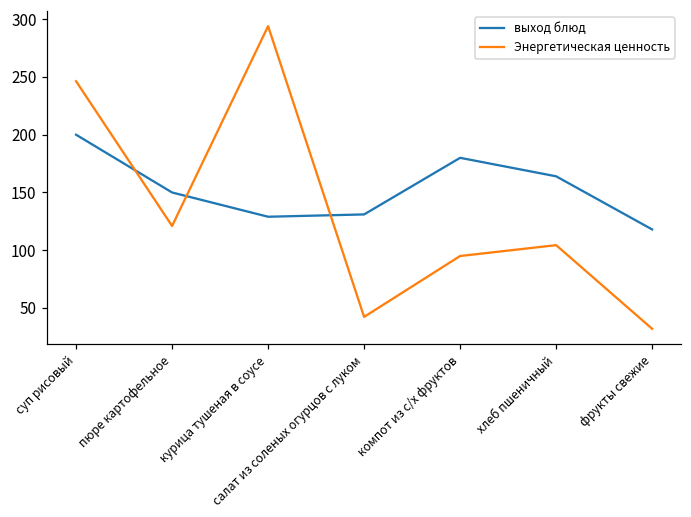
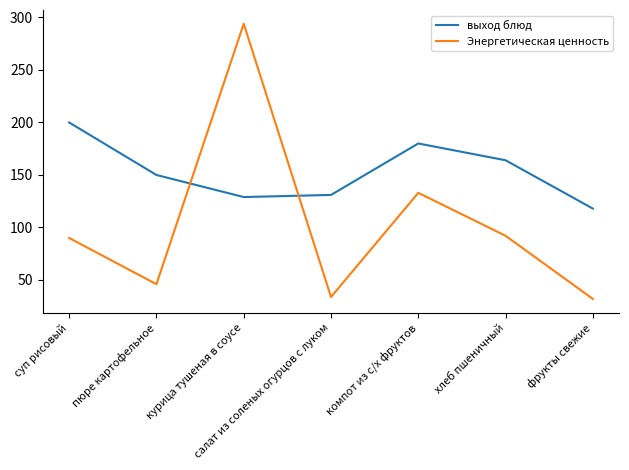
  {
    "выход блюд": {
      "суп рисовый": 200,
      "пюре картофельное": 150,
      "курица тушеная в соусе": 129,
      "салат из соленых огурцов с луком": 131,
      "компот из с/х фруктов": 180,
      "хлеб пшеничный": 164,
      "фрукты свежие": 118
    },
    "Энергетическая ценность": {
-     "суп рисовый": 246,
-     "пюре картофельное": 121,
+     "суп рисовый": 90,
+     "пюре картофельное": 46,
      "курица тушеная в соусе": 294,
-     "салат из соленых огурцов с луком": 42,
-     "компот из с/х фруктов": 95,
-     "хлеб пшеничный": 104,
+     "салат из соленых огурцов с луком": 34,
+     "компот из с/х фруктов": 133,
+     "хлеб пшеничный": 92,
      "фрукты свежие": 32
    }
  }
